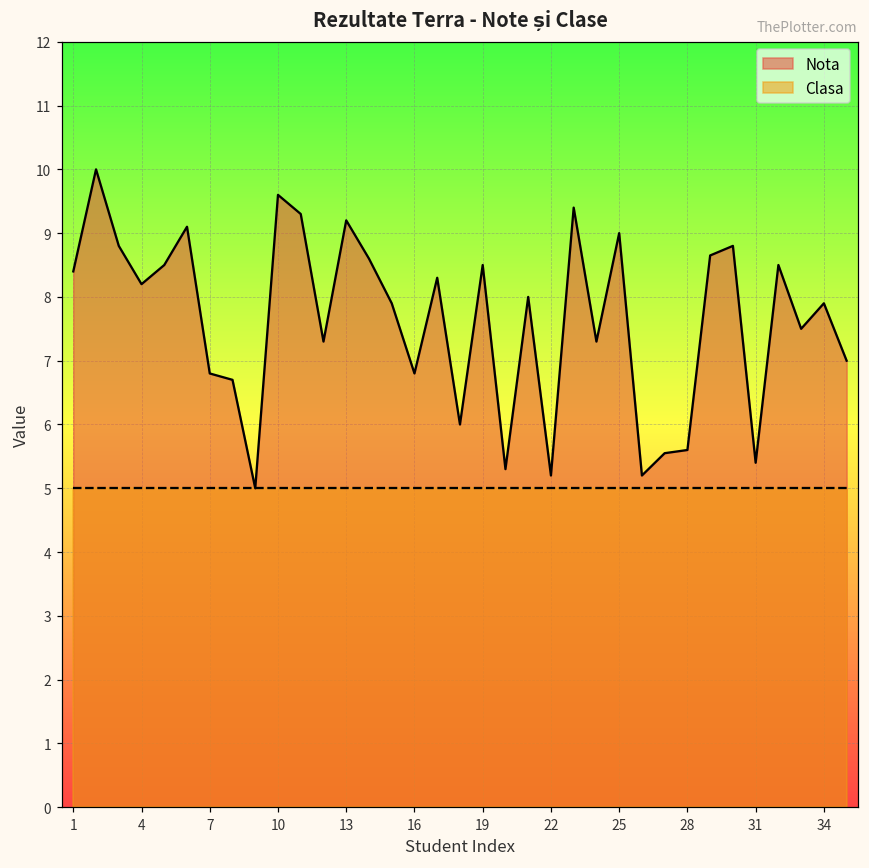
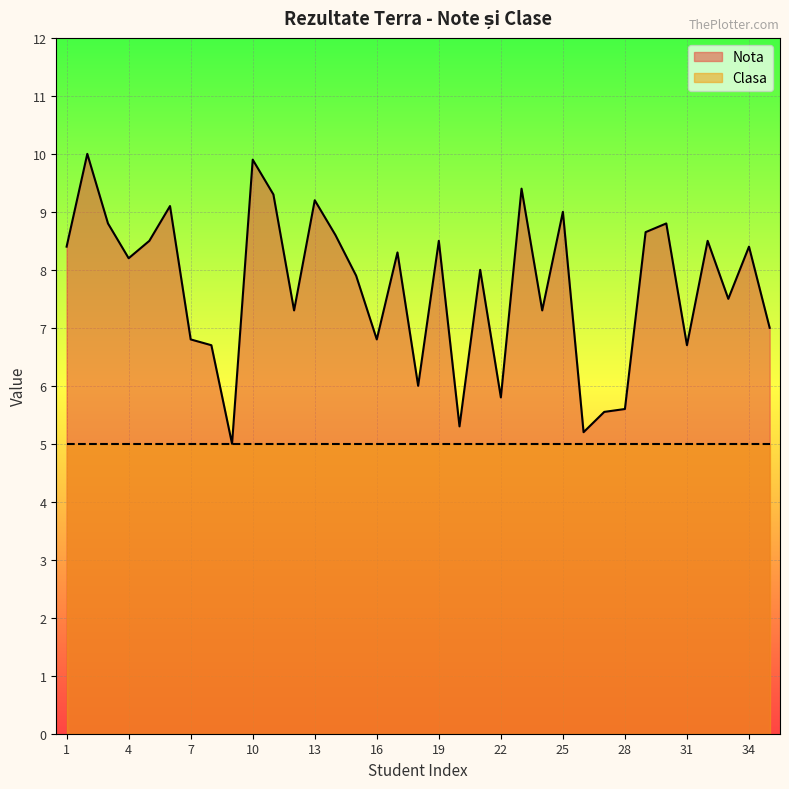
  {
    "Nota": {
      "1": 8.4,
      "4": 8.2,
      "7": 6.8,
-     "10": 9.6,
+     "10": 9.9,
      "13": 9.2,
      "16": 6.8,
      "19": 8.5,
-     "22": 5.2,
+     "22": 5.8,
      "25": 9.0,
      "28": 5.6,
-     "31": 5.4,
-     "34": 7.9
+     "31": 6.7,
+     "34": 8.4
    },
    "Clasa": {
      "1": 5.0,
      "4": 5.0,
      "7": 5.0,
      "10": 5.0,
      "13": 5.0,
      "16": 5.0,
      "19": 5.0,
      "22": 5.0,
      "25": 5.0,
      "28": 5.0,
      "31": 5.0,
      "34": 5.0
    }
  }
